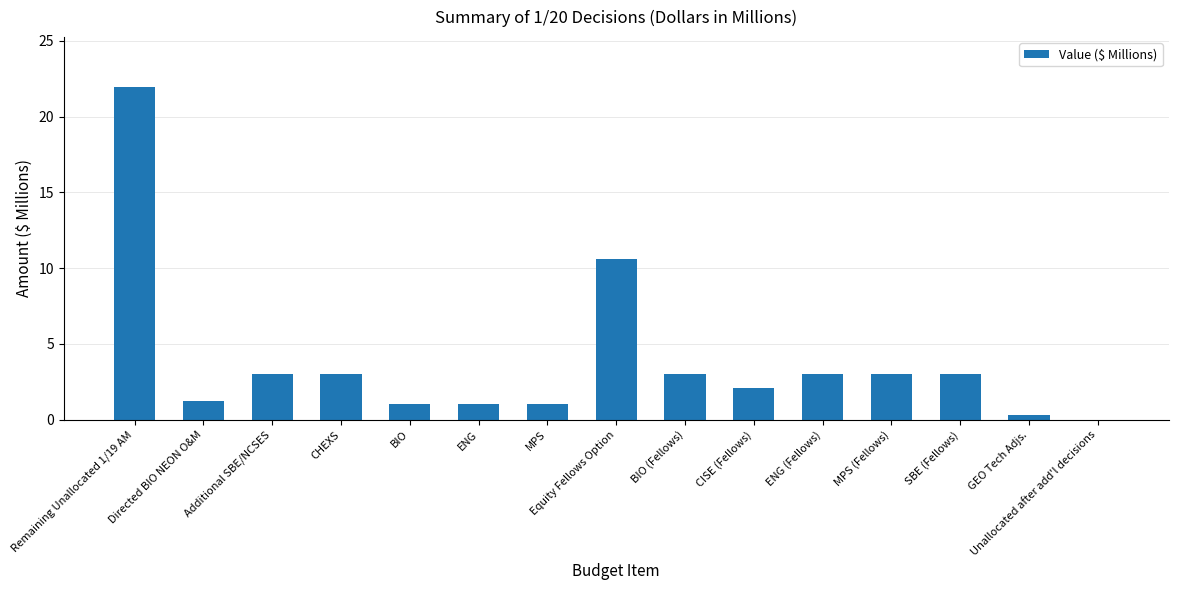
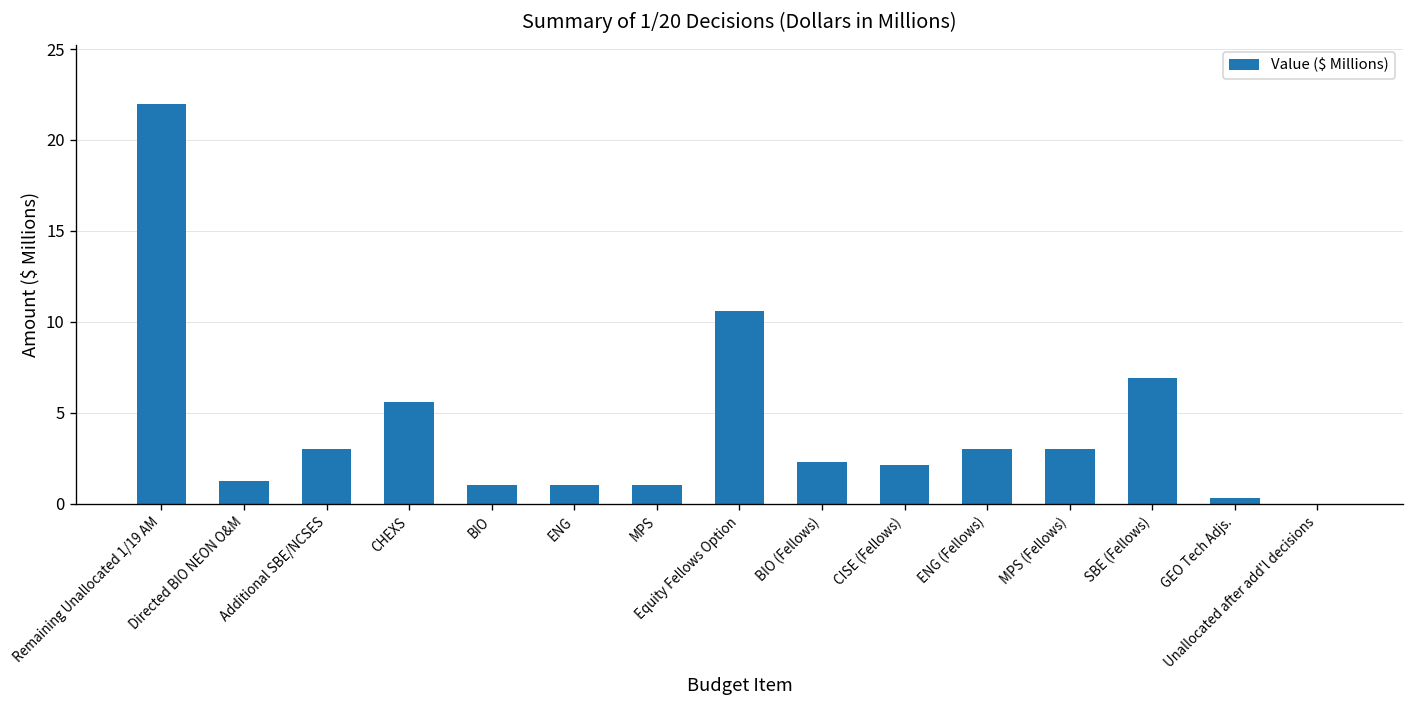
  {
    "Remaining Unallocated 1/19 AM": 22.0,
    "Directed BIO NEON O&M": 1.3,
    "Additional SBE/NCSES": 3.0,
-   "CHEXS": 3.0,
+   "CHEXS": 5.6,
    "BIO": 1.0,
    "ENG": 1.0,
    "MPS": 1.0,
    "Equity Fellows Option": 10.6,
-   "BIO (Fellows)": 3.0,
+   "BIO (Fellows)": 2.3,
    "CISE (Fellows)": 2.1,
    "ENG (Fellows)": 3.0,
    "MPS (Fellows)": 3.0,
-   "SBE (Fellows)": 3.0,
+   "SBE (Fellows)": 6.9,
    "GEO Tech Adjs.": 0.3,
    "Unallocated after add'l decisions": 0.0
  }
